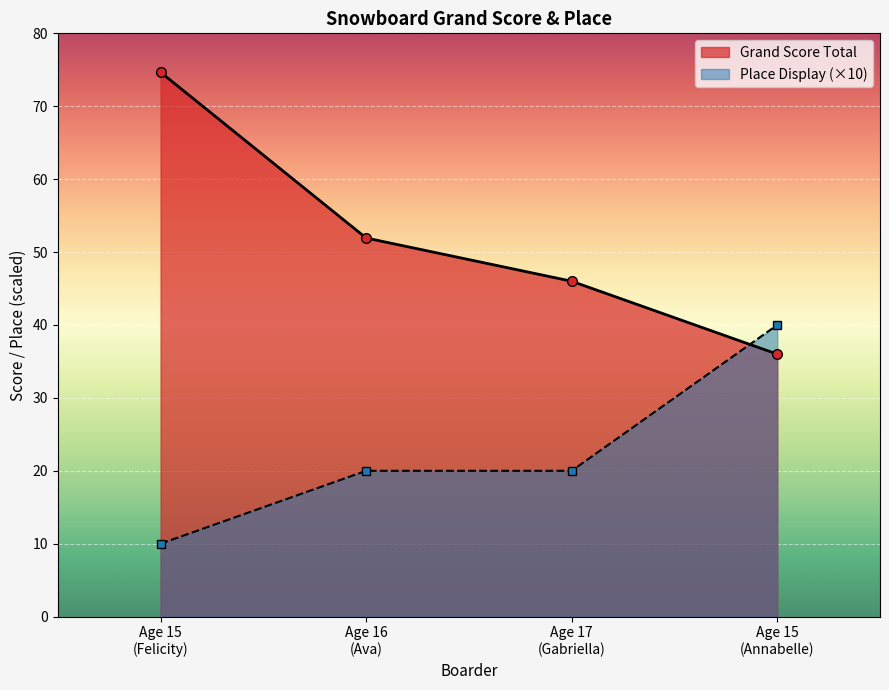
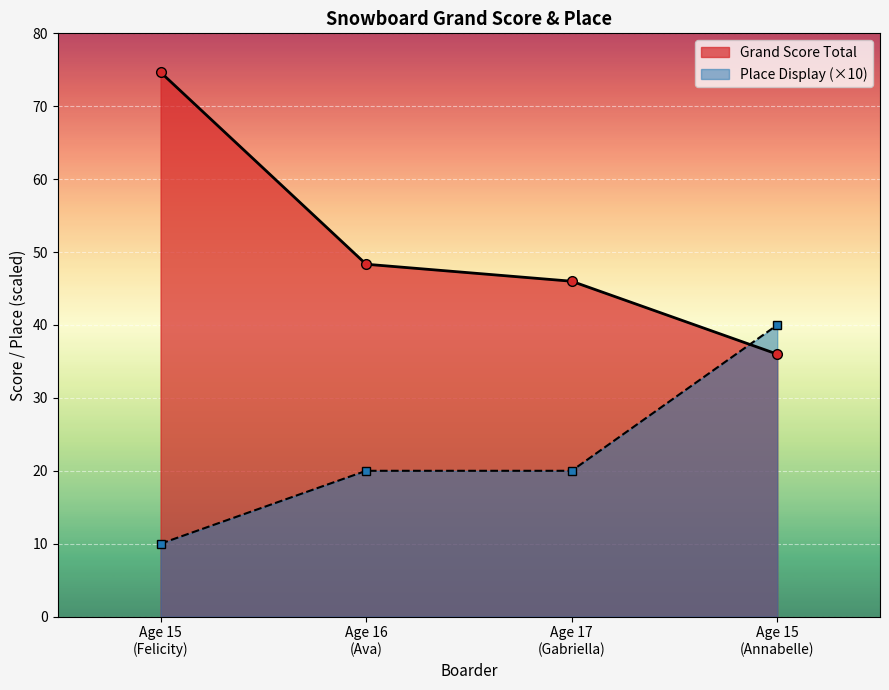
  {
    "Grand Score Total": {
      "Age 15 (Felicity)": 75,
-     "Age 16 (Ava)": 52,
+     "Age 16 (Ava)": 48,
      "Age 17 (Gabriella)": 46,
      "Age 15 (Annabelle)": 36
    },
    "Place Display (×10)": {
      "Age 15 (Felicity)": 10,
      "Age 16 (Ava)": 20,
      "Age 17 (Gabriella)": 20,
      "Age 15 (Annabelle)": 40
    }
  }
